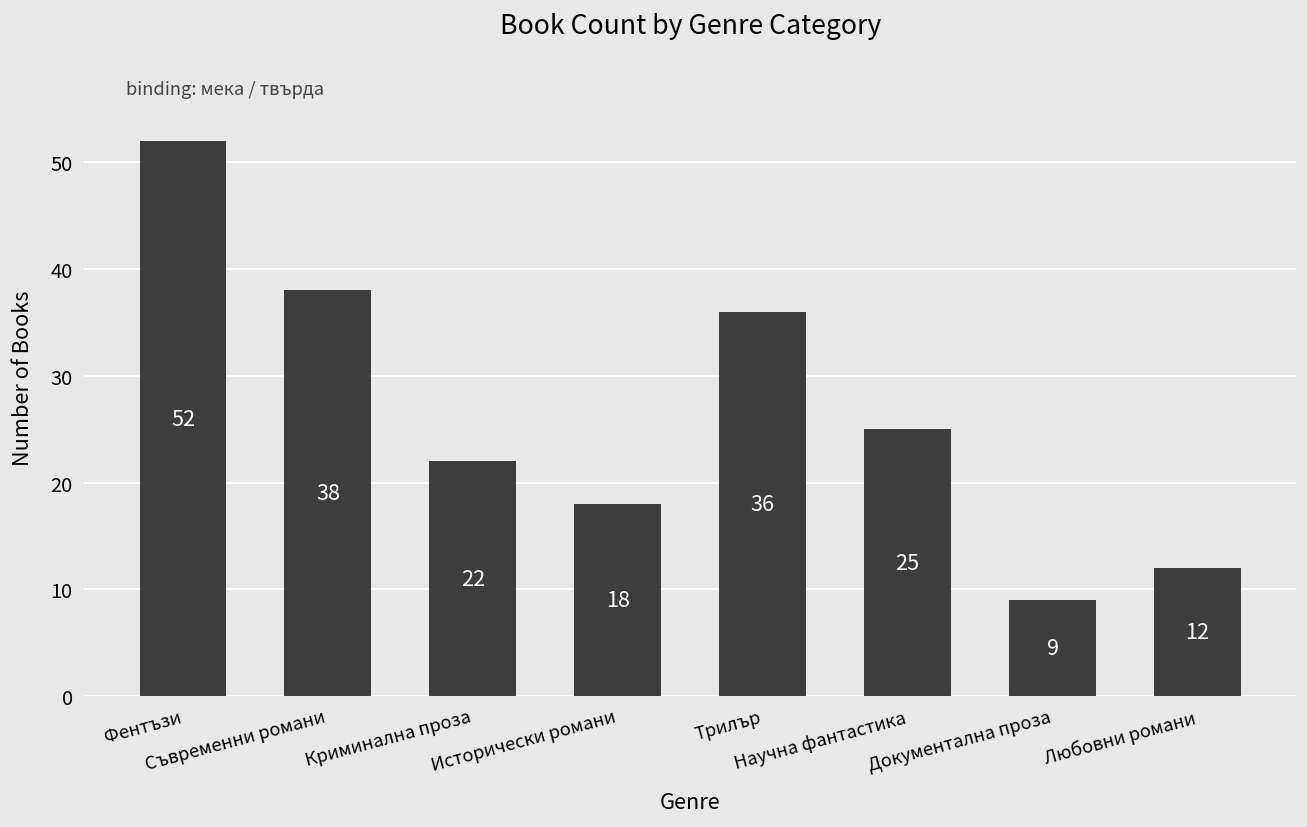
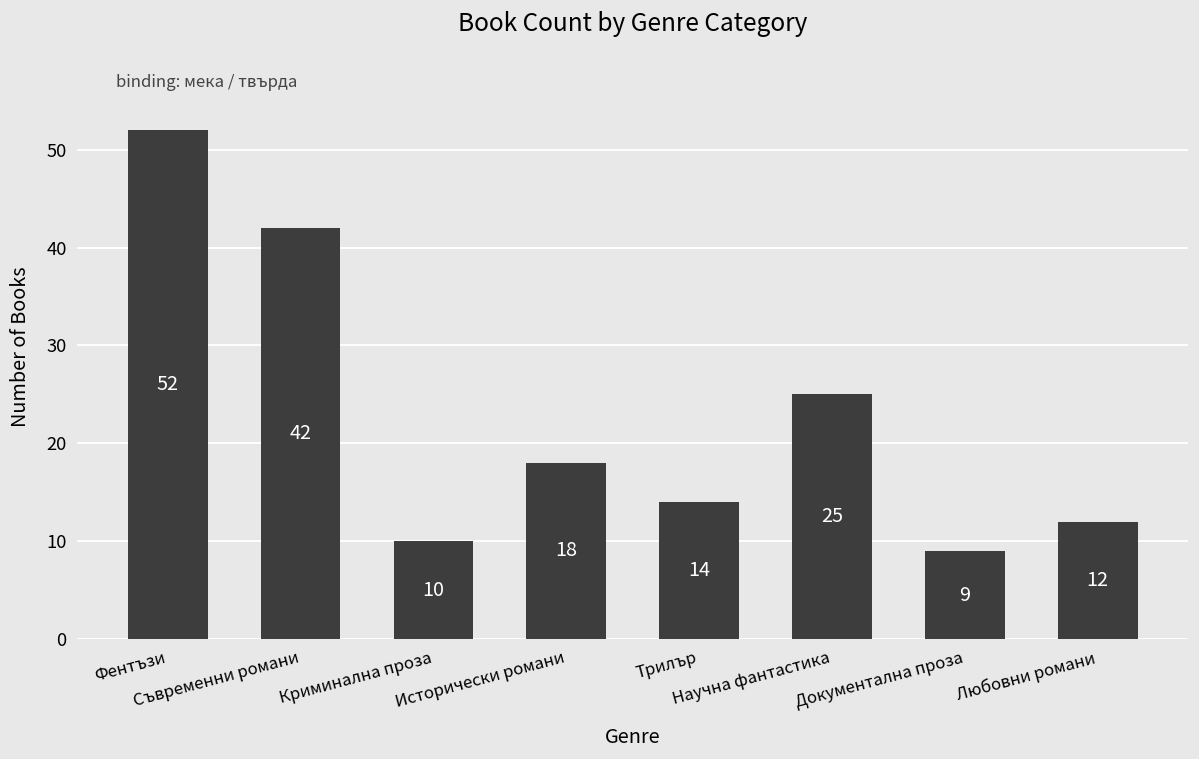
  {
    "Фентъзи": 52,
-   "Съвременни романи": 38,
-   "Криминална проза": 22,
+   "Съвременни романи": 42,
+   "Криминална проза": 10,
    "Исторически романи": 18,
-   "Трилър": 36,
+   "Трилър": 14,
    "Научна фантастика": 25,
    "Документална проза": 9,
    "Любовни романи": 12
  }
